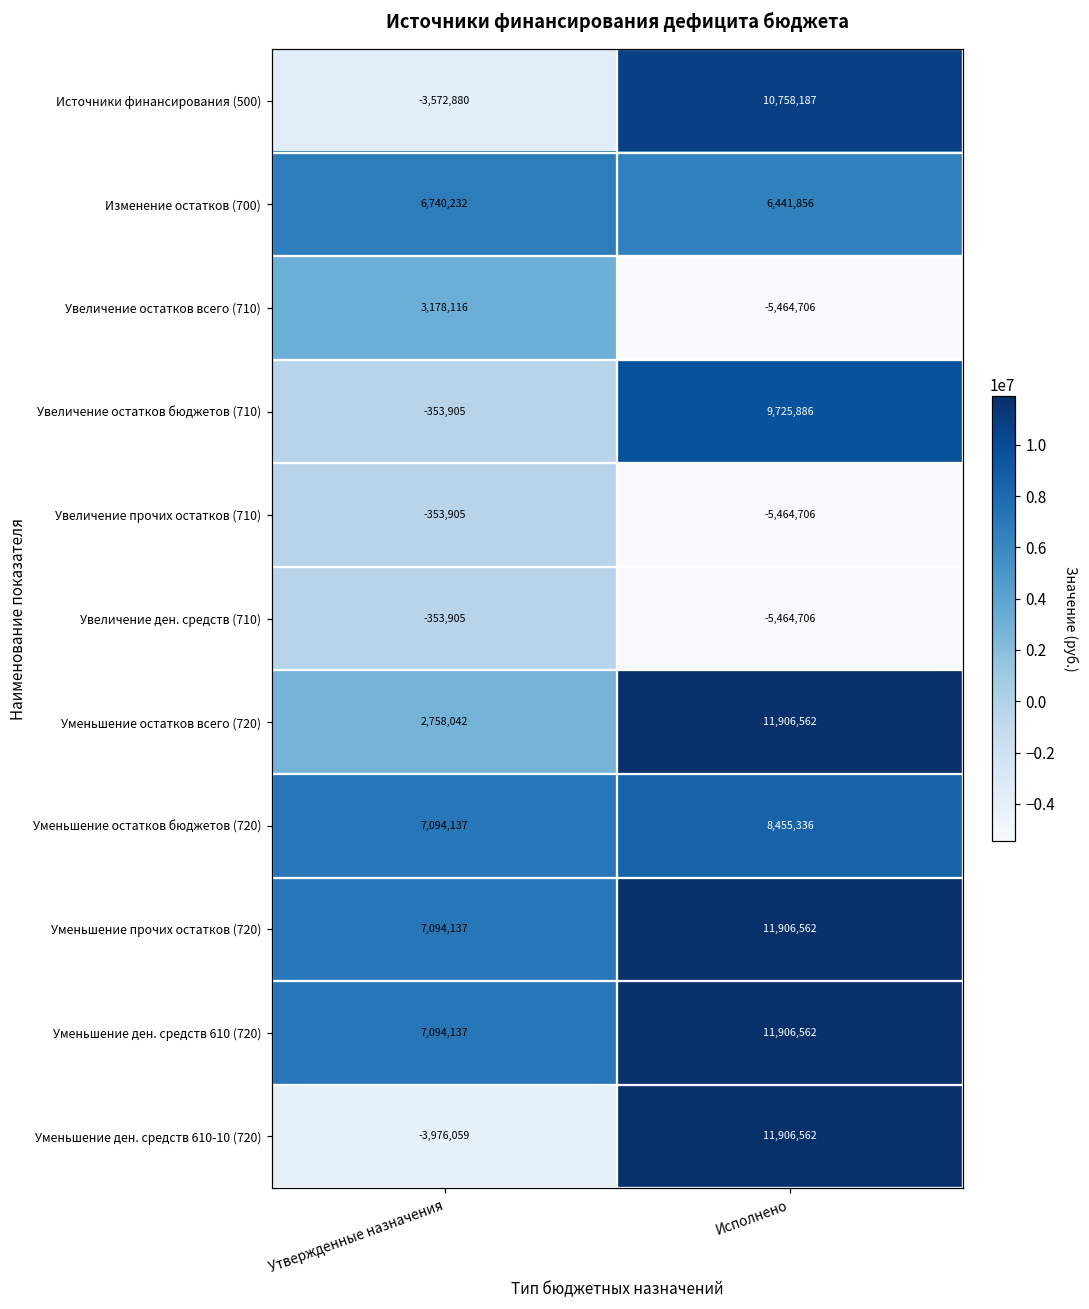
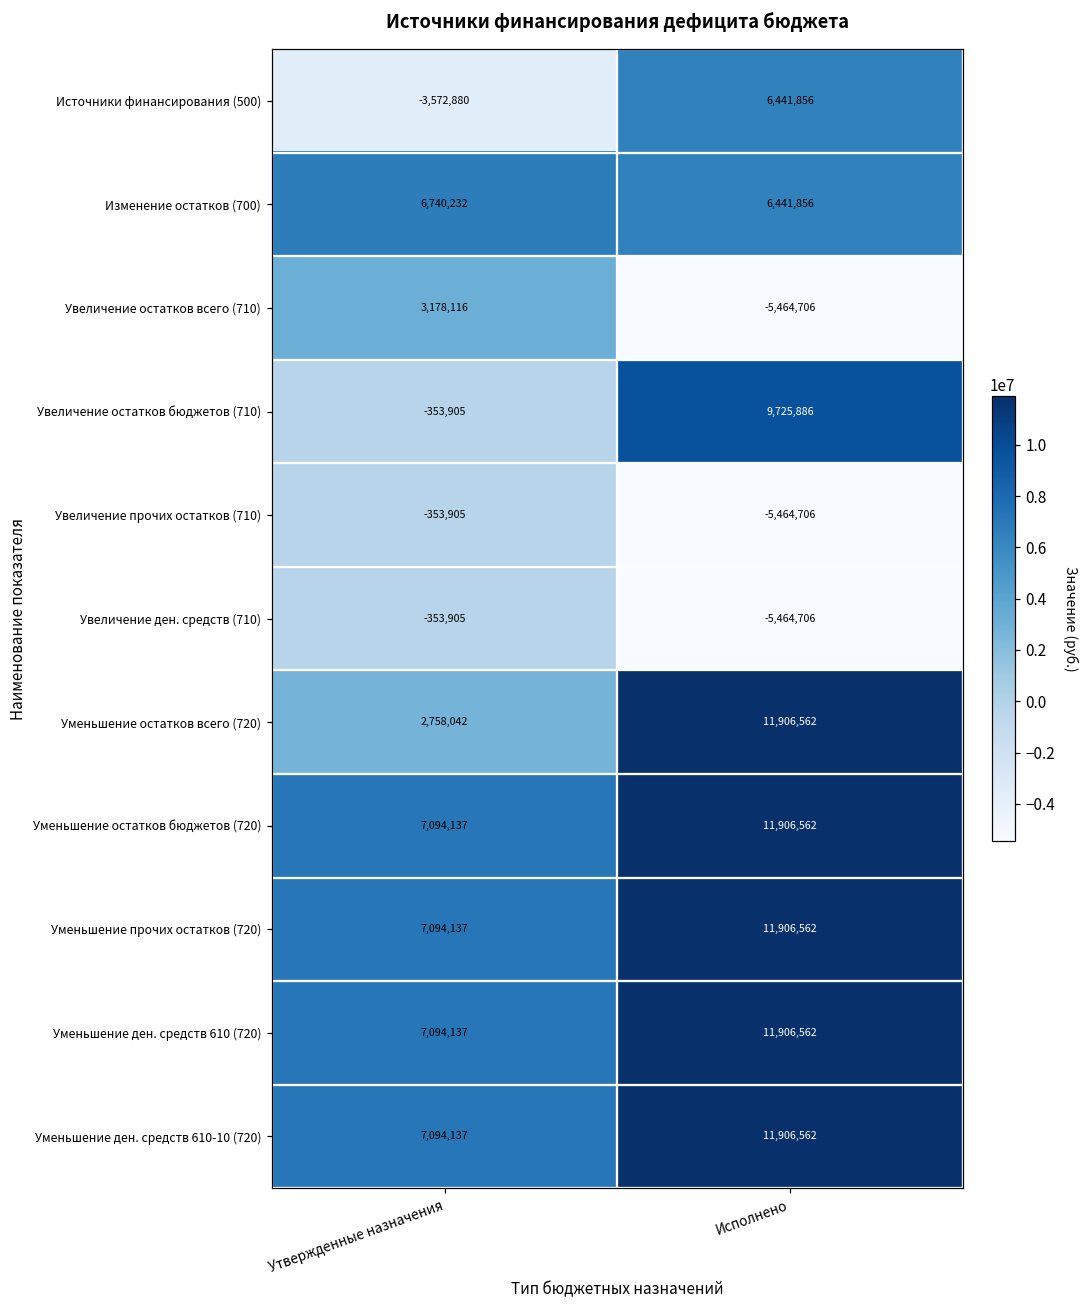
  {
    "Источники финансирования (500)": {
      "Утвержденные назначения": "-3,572,880",
-     "Исполнено": "10,758,187"
+     "Исполнено": "6,441,856"
    },
    "Изменение остатков (700)": {
      "Утвержденные назначения": "6,740,232",
      "Исполнено": "6,441,856"
    },
    "Увеличение остатков всего (710)": {
      "Утвержденные назначения": "3,178,116",
      "Исполнено": "-5,464,706"
    },
    "Увеличение остатков бюджетов (710)": {
      "Утвержденные назначения": "-353,905",
      "Исполнено": "9,725,886"
    },
    "Увеличение прочих остатков (710)": {
      "Утвержденные назначения": "-353,905",
      "Исполнено": "-5,464,706"
    },
    "Увеличение ден. средств (710)": {
      "Утвержденные назначения": "-353,905",
      "Исполнено": "-5,464,706"
    },
    "Уменьшение остатков всего (720)": {
      "Утвержденные назначения": "2,758,042",
      "Исполнено": "11,906,562"
    },
    "Уменьшение остатков бюджетов (720)": {
      "Утвержденные назначения": "7,094,137",
-     "Исполнено": "8,455,336"
+     "Исполнено": "11,906,562"
    },
    "Уменьшение прочих остатков (720)": {
      "Утвержденные назначения": "7,094,137",
      "Исполнено": "11,906,562"
    },
    "Уменьшение ден. средств 610 (720)": {
      "Утвержденные назначения": "7,094,137",
      "Исполнено": "11,906,562"
    },
    "Уменьшение ден. средств 610-10 (720)": {
-     "Утвержденные назначения": "-3,976,059",
+     "Утвержденные назначения": "7,094,137",
      "Исполнено": "11,906,562"
    }
  }
